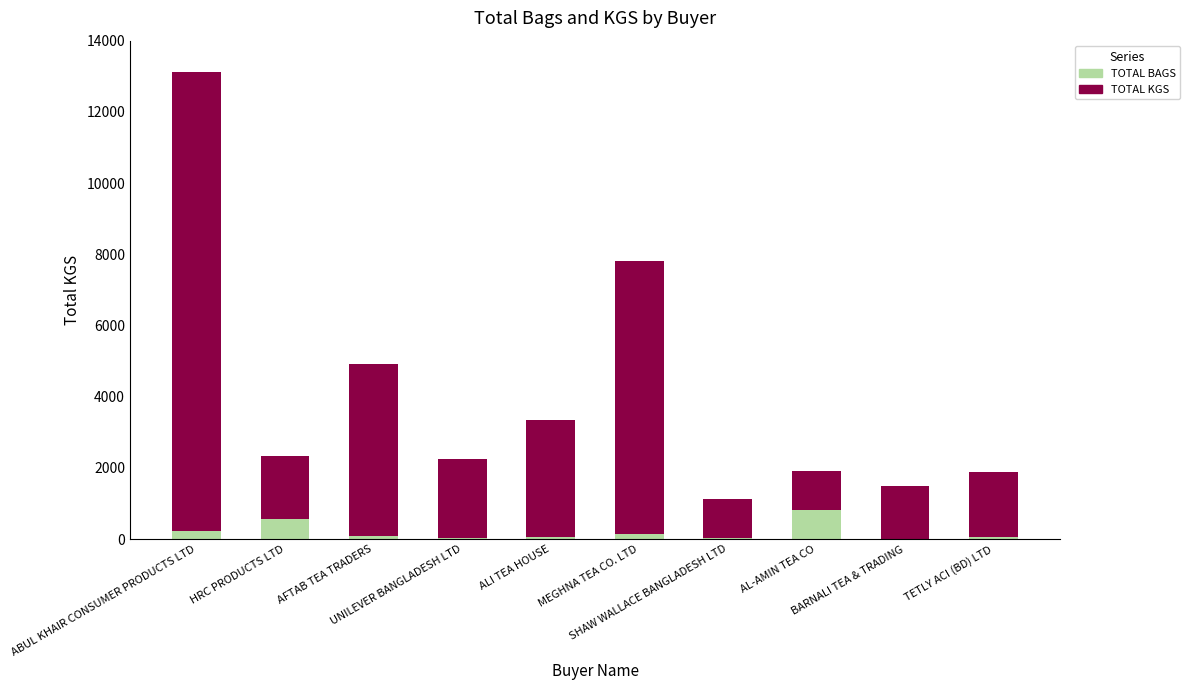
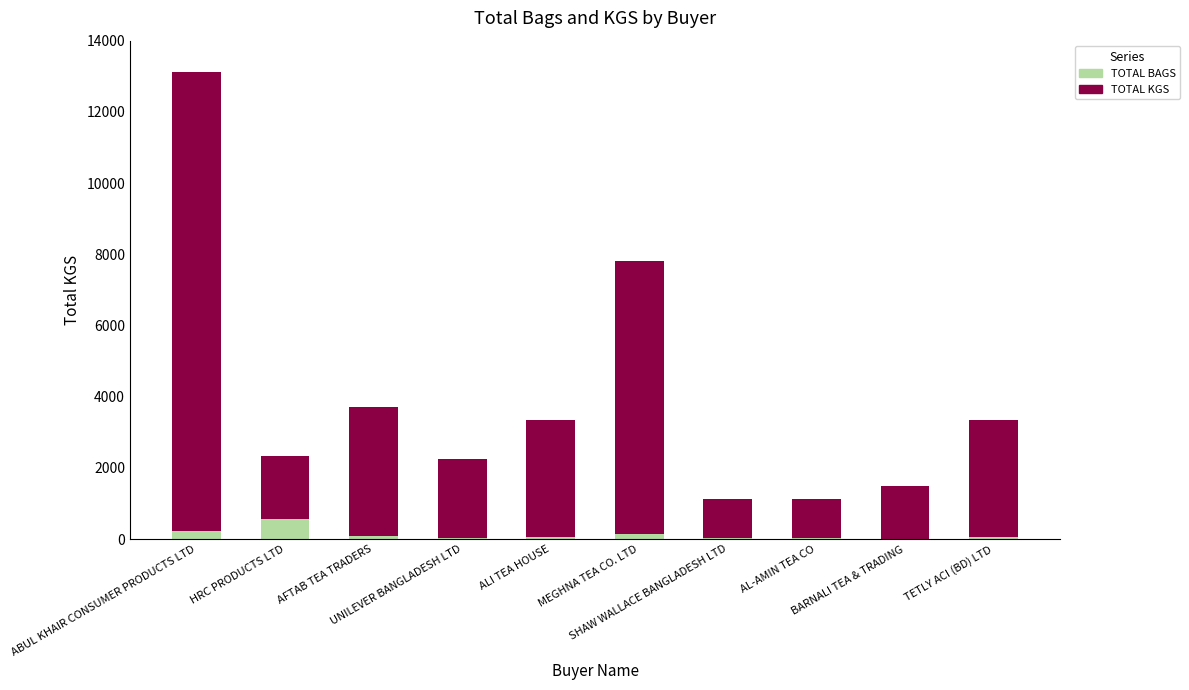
  {
    "TOTAL BAGS": {
      "ABUL KHAIR CONSUMER PRODUCTS LTD": 200,
      "HRC PRODUCTS LTD": 600,
      "AFTAB TEA TRADERS": 100,
      "MEGHNA TEA CO. LTD": 100,
-     "AL-AMIN TEA CO": 800
+     "AL-AMIN TEA CO": 0
    },
    "TOTAL KGS": {
      "ABUL KHAIR CONSUMER PRODUCTS LTD": 12900,
      "HRC PRODUCTS LTD": 1800,
-     "AFTAB TEA TRADERS": 4800,
+     "AFTAB TEA TRADERS": 3600,
      "UNILEVER BANGLADESH LTD": 2200,
      "ALI TEA HOUSE": 3300,
      "MEGHNA TEA CO. LTD": 7700,
      "SHAW WALLACE BANGLADESH LTD": 1100,
      "AL-AMIN TEA CO": 1100,
      "BARNALI TEA & TRADING": 1500,
-     "TETLY ACI (BD) LTD": 1800
+     "TETLY ACI (BD) LTD": 3300
    }
  }
